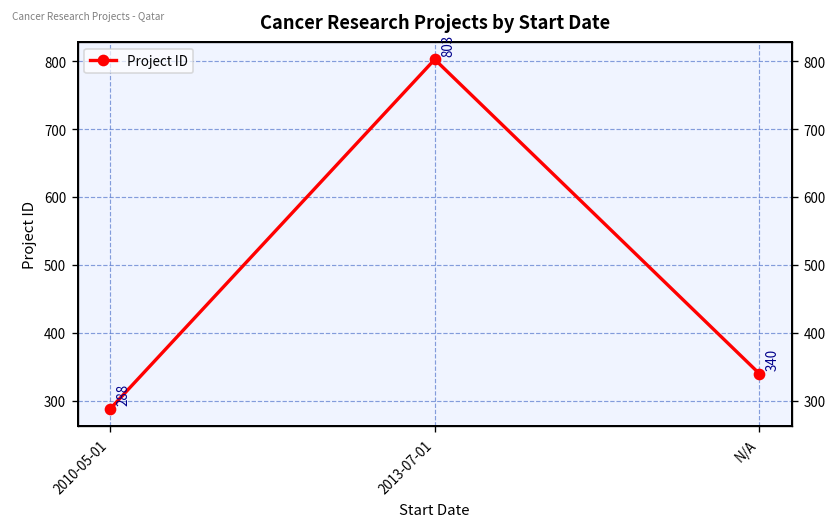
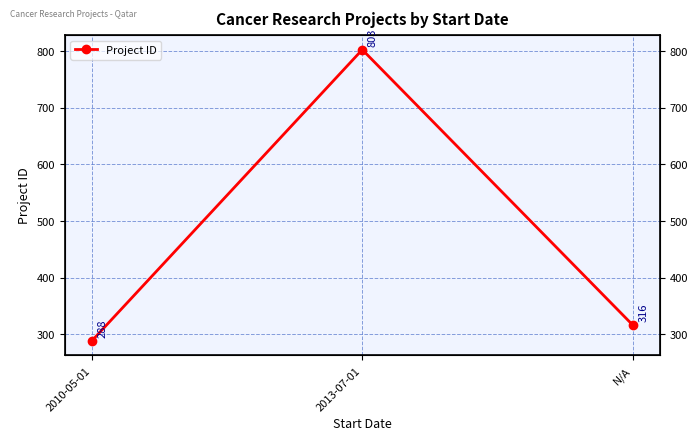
  {
    "2010-05-01": 288,
    "2013-07-01": 803,
-   "N/A": 340
+   "N/A": 316
  }
